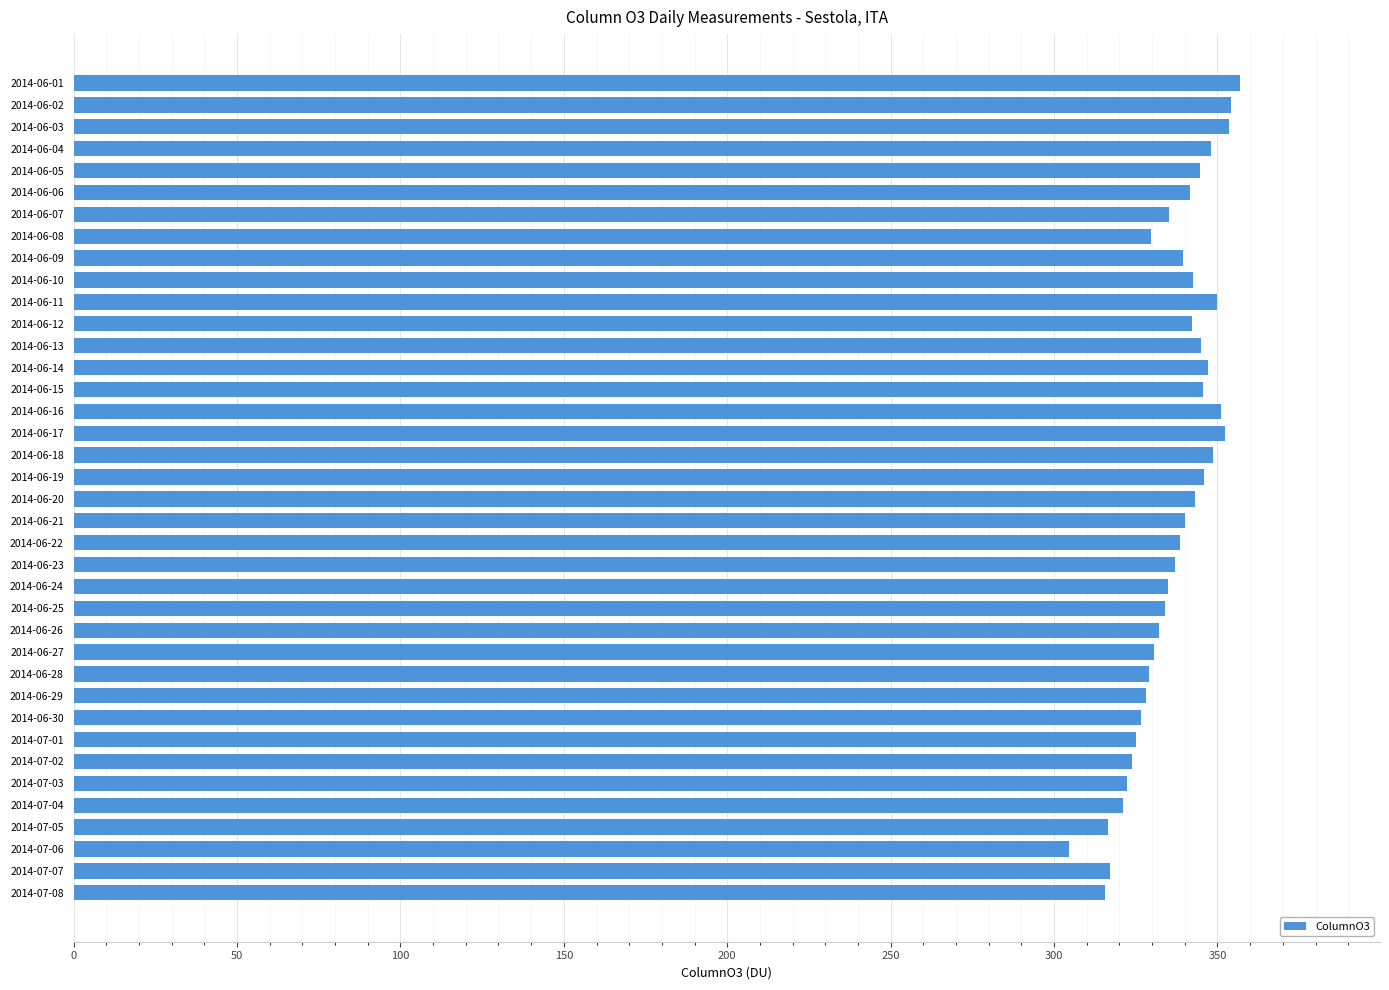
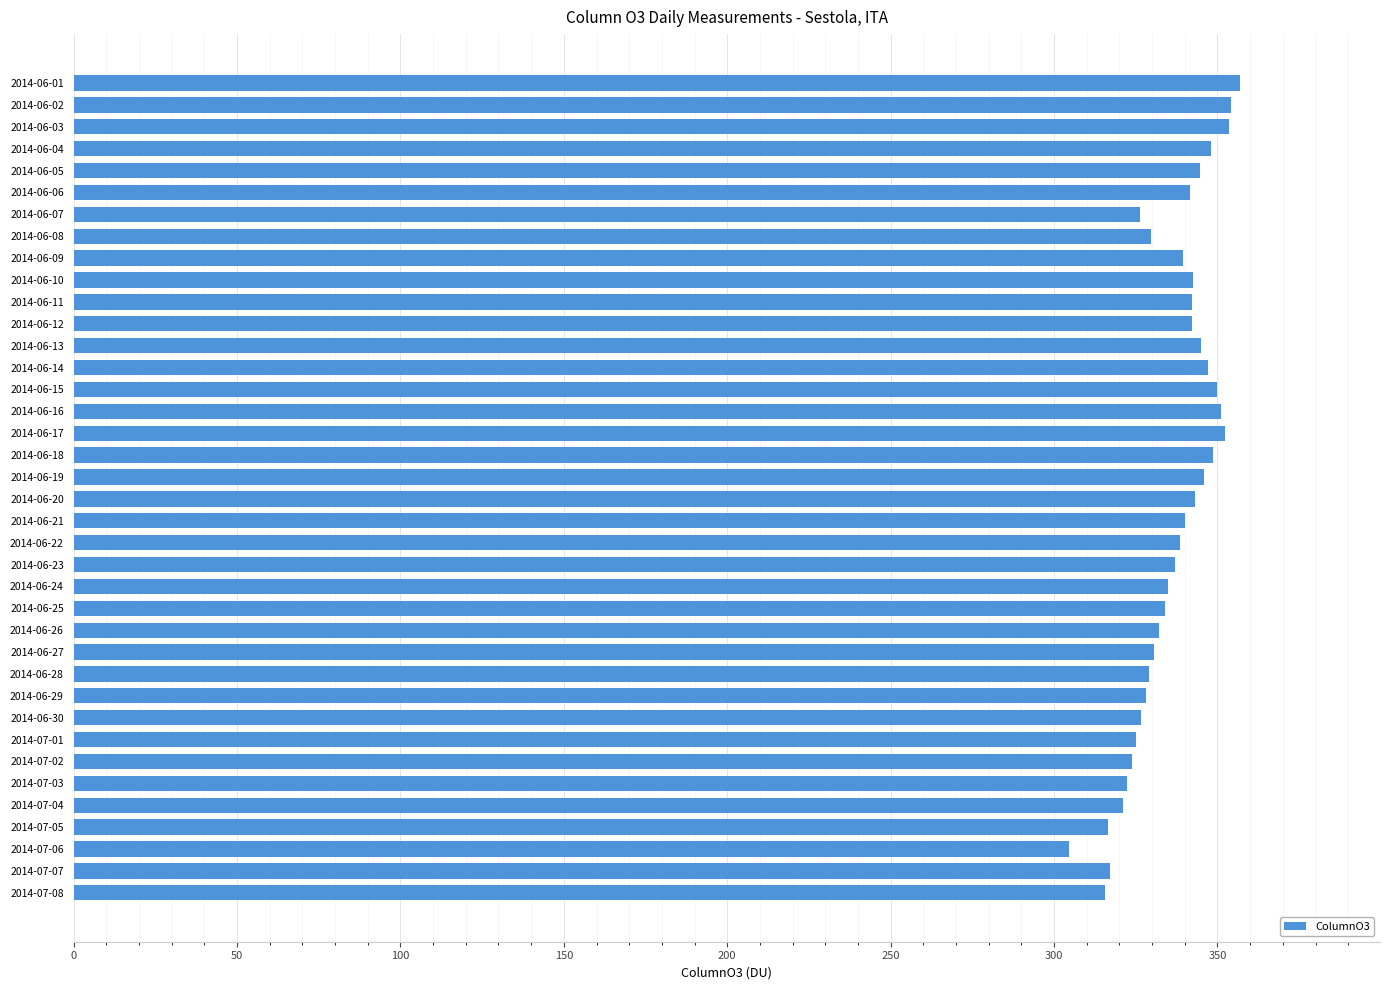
  {
    "2014-06-01": 357,
    "2014-06-02": 354,
    "2014-06-03": 353,
    "2014-06-04": 348,
    "2014-06-05": 345,
    "2014-06-06": 342,
-   "2014-06-07": 335,
+   "2014-06-07": 326,
    "2014-06-08": 330,
    "2014-06-09": 339,
    "2014-06-10": 342,
-   "2014-06-11": 350,
+   "2014-06-11": 342,
    "2014-06-12": 342,
    "2014-06-13": 345,
    "2014-06-14": 347,
-   "2014-06-15": 346,
+   "2014-06-15": 350,
    "2014-06-16": 351,
    "2014-06-17": 352,
    "2014-06-18": 349,
    "2014-06-19": 346,
    "2014-06-20": 343,
    "2014-06-21": 340,
    "2014-06-22": 339,
    "2014-06-23": 337,
    "2014-06-24": 335,
    "2014-06-25": 334,
    "2014-06-26": 332,
    "2014-06-27": 331,
    "2014-06-28": 329,
    "2014-06-29": 328,
    "2014-06-30": 327,
    "2014-07-01": 325,
    "2014-07-02": 324,
    "2014-07-03": 322,
    "2014-07-04": 321,
    "2014-07-05": 317,
    "2014-07-06": 305,
    "2014-07-07": 317,
    "2014-07-08": 316
  }
